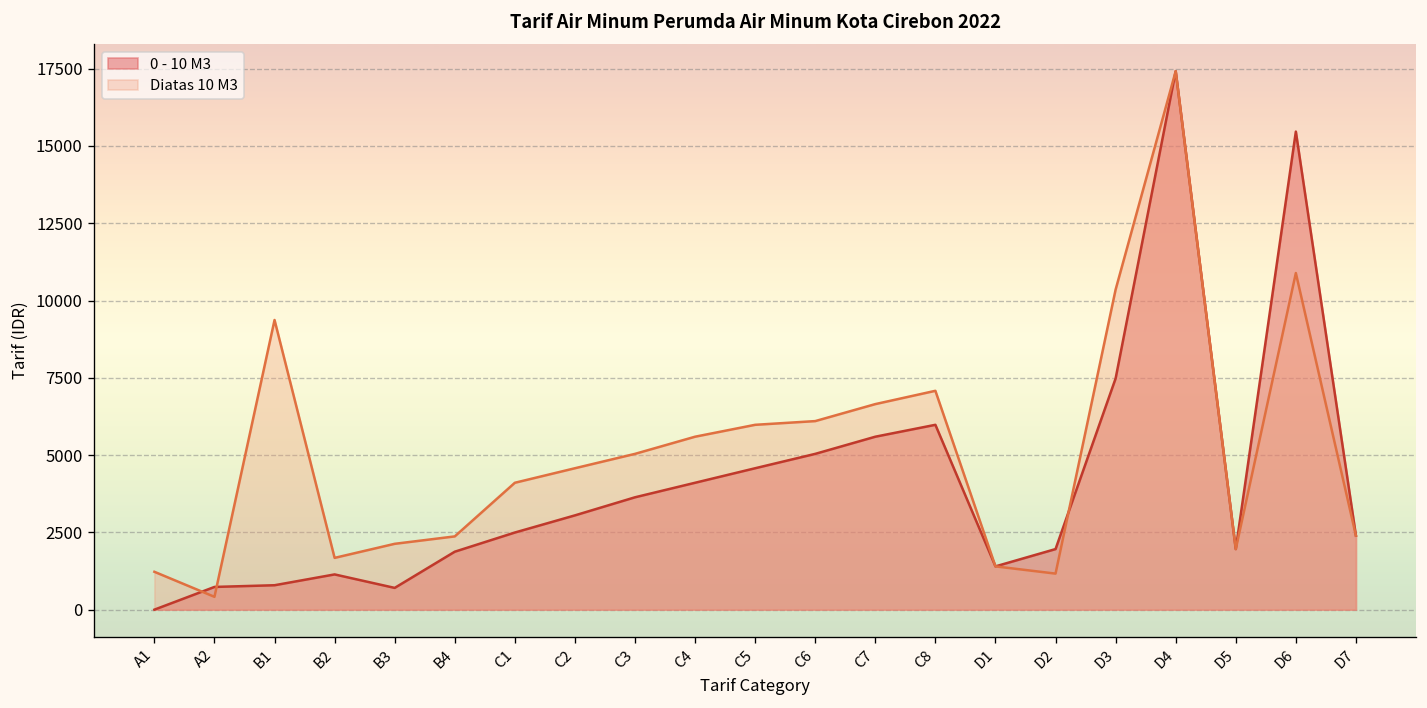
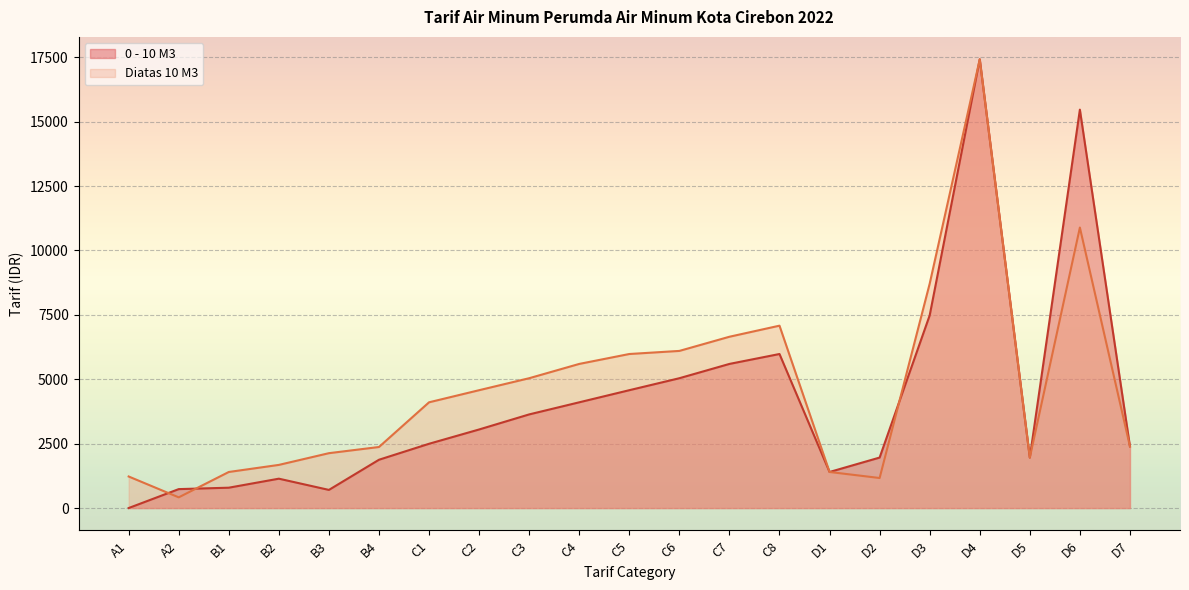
  {
    "0 - 10 M3": {
      "A1": 0,
      "A2": 700,
      "B1": 800,
      "B2": 1100,
      "B3": 700,
      "B4": 1900,
      "C1": 2500,
      "C2": 3100,
      "C3": 3600,
      "C4": 4100,
      "C5": 4600,
      "C6": 5000,
      "C7": 5600,
      "C8": 6000,
      "D2": 2000,
      "D3": 7500,
      "D6": 15500
    },
    "Diatas 10 M3": {
      "A1": 1200,
      "A2": 400,
-     "B1": 9400,
+     "B1": 1400,
      "B2": 1700,
      "B3": 2100,
      "B4": 2400,
      "C1": 4100,
      "C2": 4600,
      "C3": 5000,
      "C4": 5600,
      "C5": 6000,
      "C6": 6100,
      "C7": 6700,
      "C8": 7100,
      "D2": 1200,
-     "D3": 10400,
+     "D3": 8700,
      "D6": 10900
    }
  }
